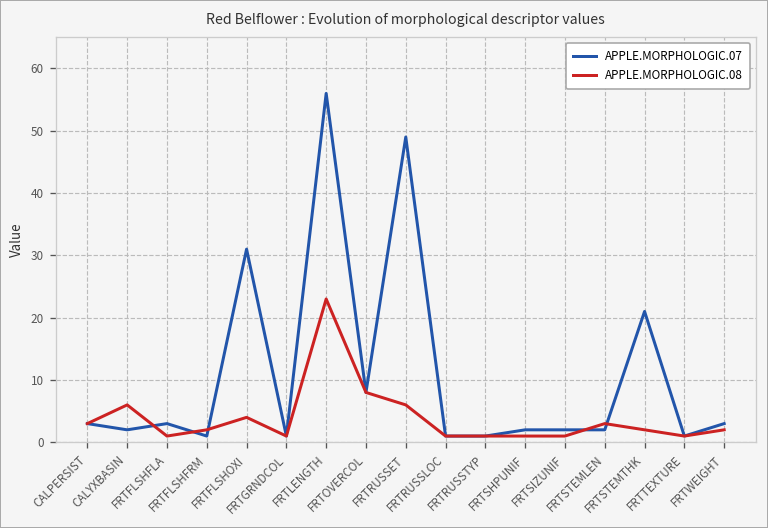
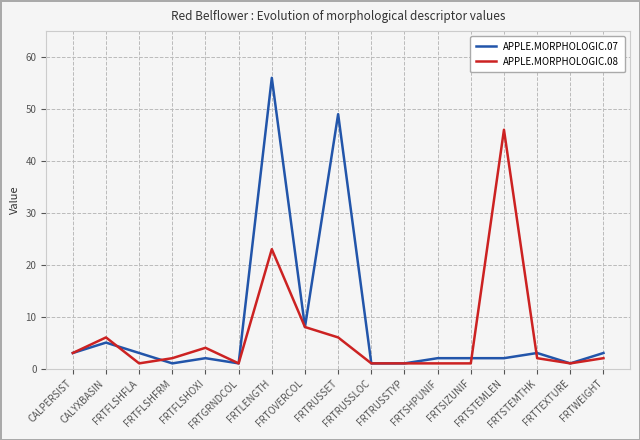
  {
    "APPLE.MORPHOLOGIC.07": {
-     "CALYXBASIN": 2,
+     "CALYXBASIN": 5,
      "FRTFLSHFLA": 3,
      "FRTFLSHFRM": 1,
-     "FRTFLSHOXI": 31,
+     "FRTFLSHOXI": 2,
      "FRTLENGTH": 56,
      "FRTRUSSET": 49,
      "FRTSHPUNIF": 2,
      "FRTSIZUNIF": 2,
      "FRTSTEMLEN": 2,
-     "FRTSTEMTHK": 21,
+     "FRTSTEMTHK": 3,
      "FRTWEIGHT": 3
    },
    "APPLE.MORPHOLOGIC.08": {
      "CALYXBASIN": 6,
      "FRTFLSHFLA": 1,
      "FRTFLSHFRM": 2,
      "FRTFLSHOXI": 4,
      "FRTLENGTH": 23,
      "FRTRUSSET": 6,
      "FRTSHPUNIF": 1,
      "FRTSIZUNIF": 1,
-     "FRTSTEMLEN": 3,
+     "FRTSTEMLEN": 46,
      "FRTSTEMTHK": 2,
      "FRTWEIGHT": 2
    }
  }
